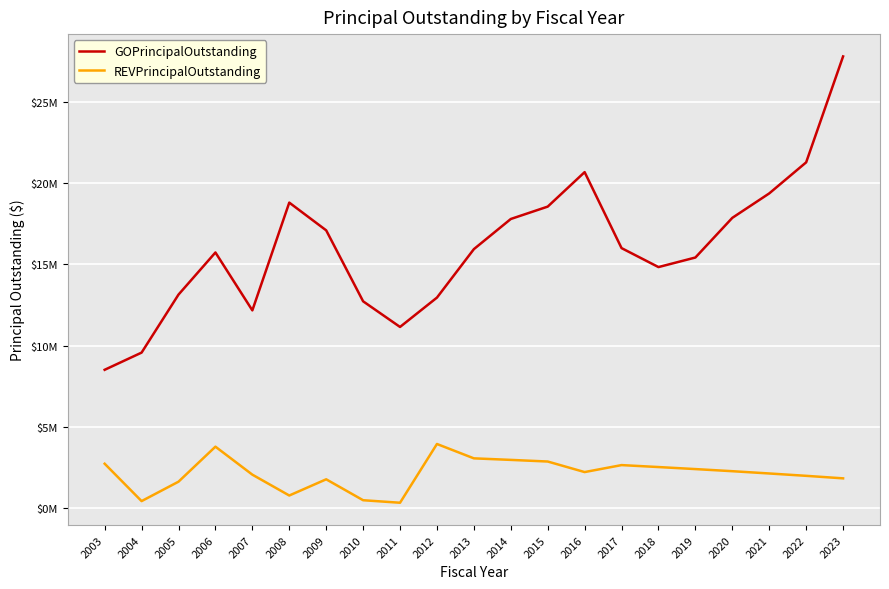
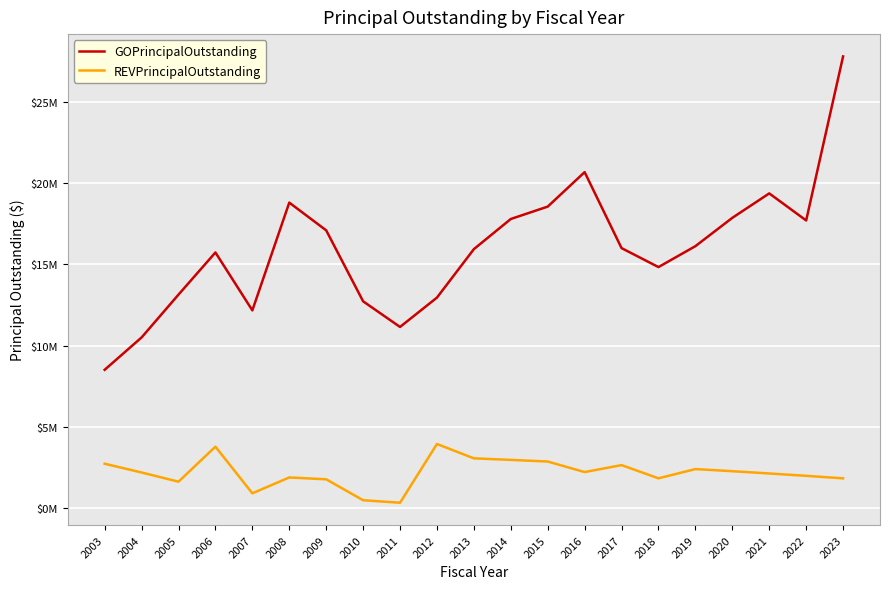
  {
    "GOPrincipalOutstanding": {
      "2003": "$8500000",
-     "2004": "$9600000",
+     "2004": "$10500000",
      "2005": "$13100000",
      "2006": "$15700000",
      "2007": "$12200000",
      "2008": "$18800000",
      "2009": "$17100000",
      "2010": "$12700000",
      "2011": "$11200000",
      "2012": "$13000000",
      "2013": "$15900000",
      "2014": "$17800000",
      "2015": "$18600000",
      "2016": "$20700000",
      "2017": "$16000000",
      "2018": "$14800000",
-     "2019": "$15400000",
+     "2019": "$16100000",
      "2020": "$17900000",
      "2021": "$19400000",
-     "2022": "$21300000",
+     "2022": "$17700000",
      "2023": "$27800000"
    },
    "REVPrincipalOutstanding": {
      "2003": "$2700000",
-     "2004": "$400000",
+     "2004": "$2200000",
      "2005": "$1600000",
      "2006": "$3800000",
-     "2007": "$2100000",
-     "2008": "$800000",
+     "2007": "$900000",
+     "2008": "$1900000",
      "2009": "$1800000",
      "2010": "$500000",
      "2011": "$300000",
      "2012": "$4000000",
      "2013": "$3100000",
      "2014": "$3000000",
      "2015": "$2900000",
      "2016": "$2200000",
      "2017": "$2700000",
-     "2018": "$2500000",
+     "2018": "$1800000",
      "2019": "$2400000",
      "2020": "$2300000",
      "2021": "$2100000",
      "2022": "$2000000",
      "2023": "$1800000"
    }
  }
